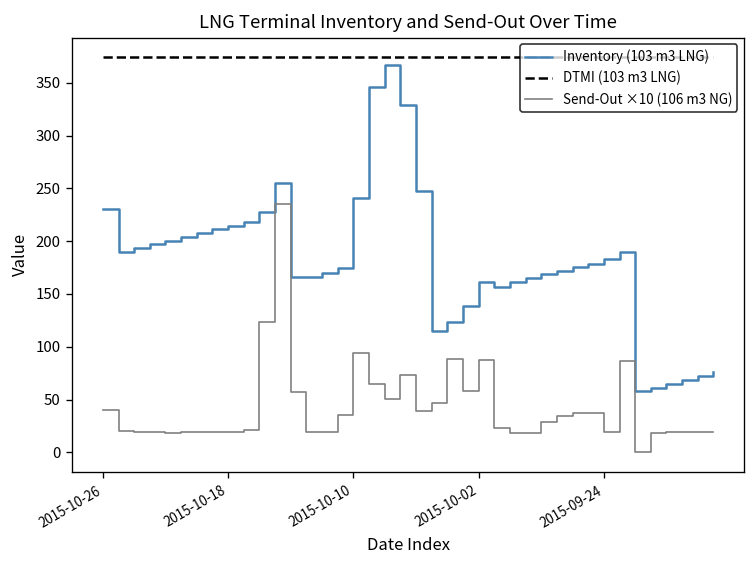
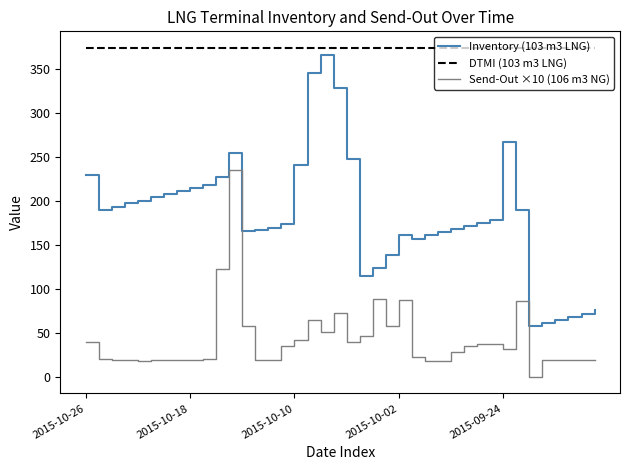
  {
    "Inventory (103 m3 LNG)": {
      "2015-10-26": 230,
      "2015-10-18": 210,
      "2015-10-10": 240,
      "2015-10-02": 160,
-     "2015-09-24": 180
+     "2015-09-24": 270
    },
    "DTMI (103 m3 LNG)": {
      "2015-10-26": 370,
      "2015-10-18": 370,
      "2015-10-10": 370,
      "2015-10-02": 370
    },
    "Send-Out ×10 (106 m3 NG)": {
      "2015-10-26": 40,
      "2015-10-18": 20,
-     "2015-10-10": 90,
+     "2015-10-10": 40,
      "2015-10-02": 90,
-     "2015-09-24": 20
+     "2015-09-24": 30
    }
  }
